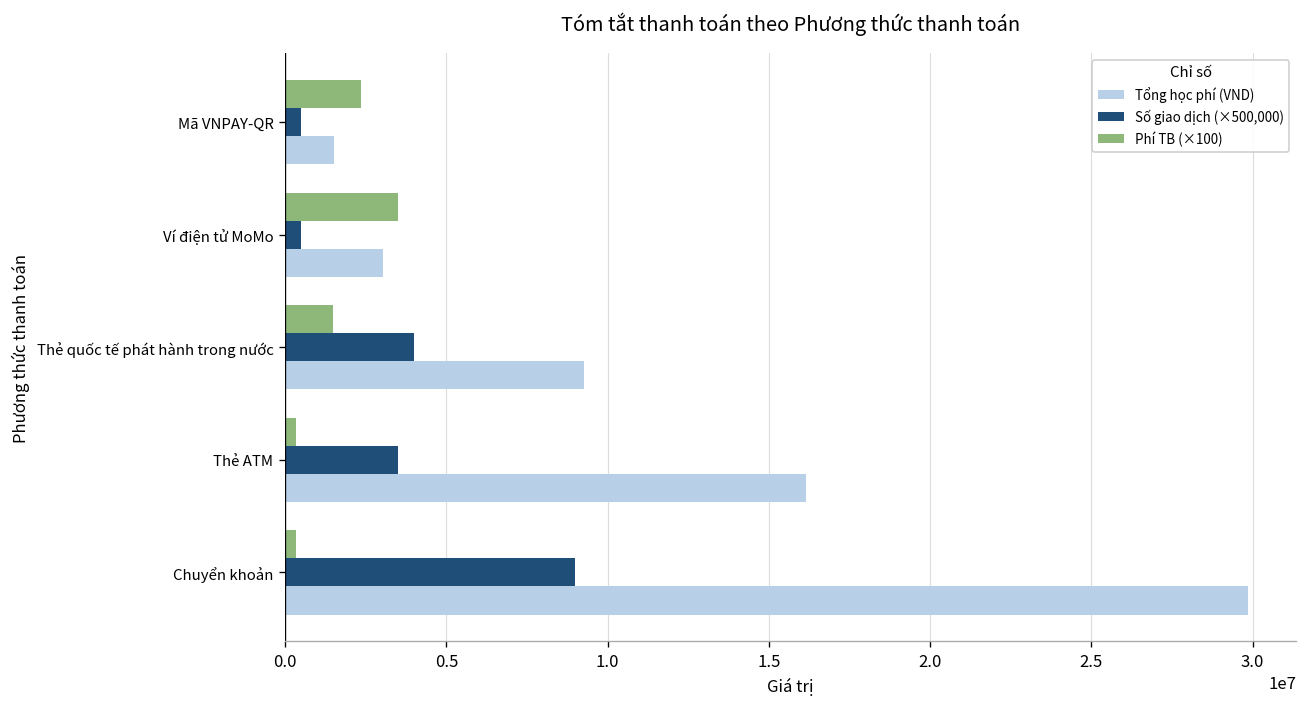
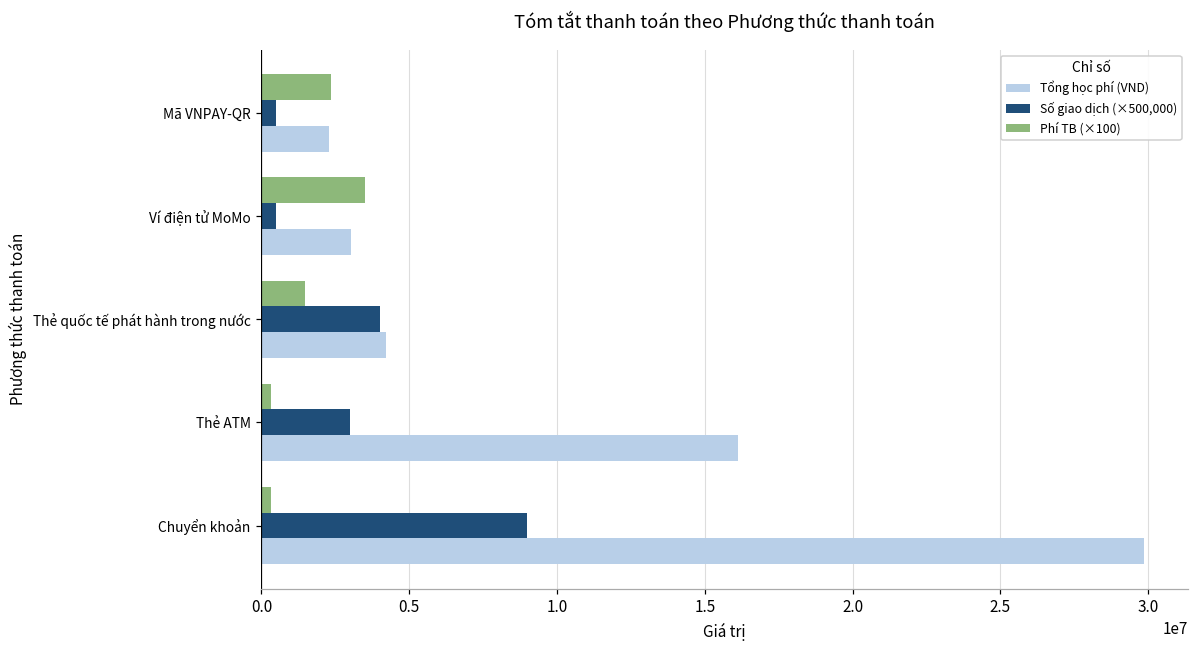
  {
    "Tổng học phí (VND)": {
-     "Mã VNPAY-QR": 1500000,
+     "Mã VNPAY-QR": 2300000,
      "Ví điện tử MoMo": 3000000,
-     "Thẻ quốc tế phát hành trong nước": 9300000,
+     "Thẻ quốc tế phát hành trong nước": 4200000,
      "Thẻ ATM": 16100000,
      "Chuyển khoản": 29900000
    },
    "Số giao dịch (×500,000)": {
      "Mã VNPAY-QR": 500000,
      "Ví điện tử MoMo": 500000,
      "Thẻ quốc tế phát hành trong nước": 4000000,
-     "Thẻ ATM": 3500000,
+     "Thẻ ATM": 3000000,
      "Chuyển khoản": 9000000
    },
    "Phí TB (×100)": {
      "Mã VNPAY-QR": 2300000,
      "Ví điện tử MoMo": 3500000,
      "Thẻ quốc tế phát hành trong nước": 1500000,
      "Thẻ ATM": 300000,
      "Chuyển khoản": 300000
    }
  }
